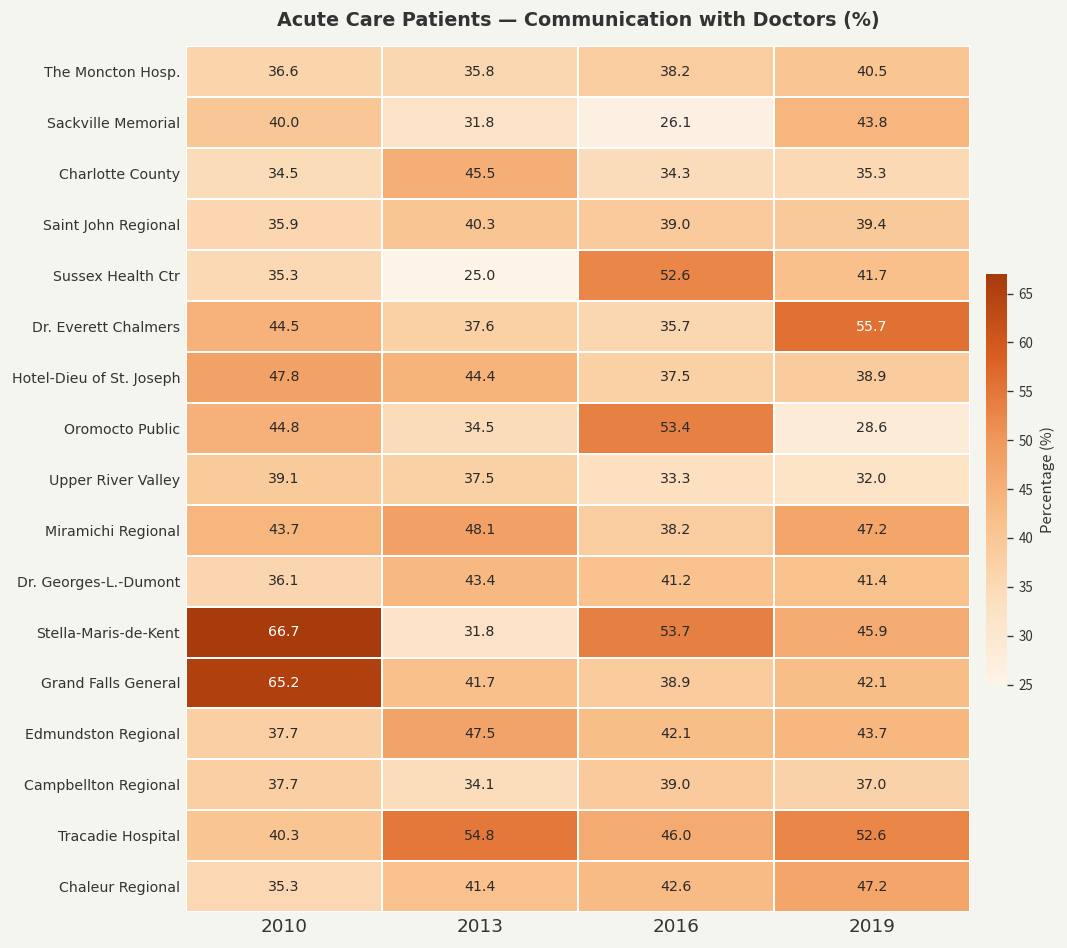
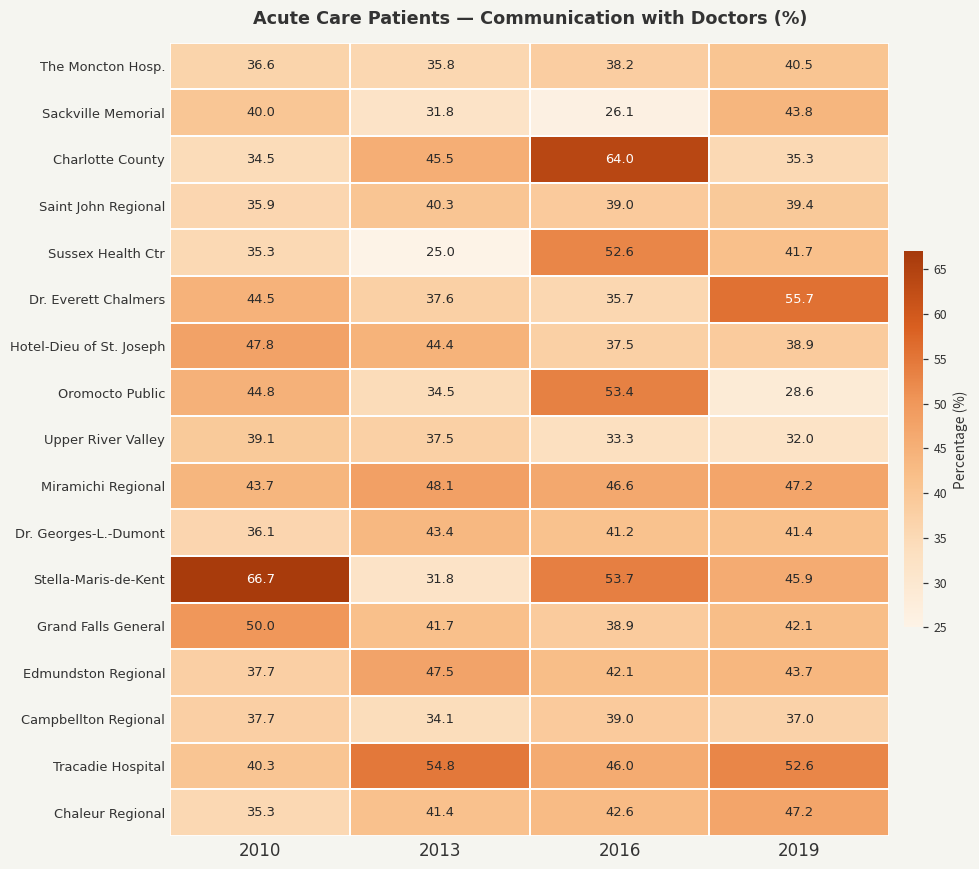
  {
    "The Moncton Hosp.": {
      "2010": 36.6,
      "2013": 35.8,
      "2016": 38.2,
      "2019": 40.5
    },
    "Sackville Memorial": {
      "2010": 40.0,
      "2013": 31.8,
      "2016": 26.1,
      "2019": 43.8
    },
    "Charlotte County": {
      "2010": 34.5,
      "2013": 45.5,
-     "2016": 34.3,
+     "2016": 64.0,
      "2019": 35.3
    },
    "Saint John Regional": {
      "2010": 35.9,
      "2013": 40.3,
      "2016": 39.0,
      "2019": 39.4
    },
    "Sussex Health Ctr": {
      "2010": 35.3,
      "2013": 25.0,
      "2016": 52.6,
      "2019": 41.7
    },
    "Dr. Everett Chalmers": {
      "2010": 44.5,
      "2013": 37.6,
      "2016": 35.7,
      "2019": 55.7
    },
    "Hotel-Dieu of St. Joseph": {
      "2010": 47.8,
      "2013": 44.4,
      "2016": 37.5,
      "2019": 38.9
    },
    "Oromocto Public": {
      "2010": 44.8,
      "2013": 34.5,
      "2016": 53.4,
      "2019": 28.6
    },
    "Upper River Valley": {
      "2010": 39.1,
      "2013": 37.5,
      "2016": 33.3,
      "2019": 32.0
    },
    "Miramichi Regional": {
      "2010": 43.7,
      "2013": 48.1,
-     "2016": 38.2,
+     "2016": 46.6,
      "2019": 47.2
    },
    "Dr. Georges-L.-Dumont": {
      "2010": 36.1,
      "2013": 43.4,
      "2016": 41.2,
      "2019": 41.4
    },
    "Stella-Maris-de-Kent": {
      "2010": 66.7,
      "2013": 31.8,
      "2016": 53.7,
      "2019": 45.9
    },
    "Grand Falls General": {
-     "2010": 65.2,
+     "2010": 50.0,
      "2013": 41.7,
      "2016": 38.9,
      "2019": 42.1
    },
    "Edmundston Regional": {
      "2010": 37.7,
      "2013": 47.5,
      "2016": 42.1,
      "2019": 43.7
    },
    "Campbellton Regional": {
      "2010": 37.7,
      "2013": 34.1,
      "2016": 39.0,
      "2019": 37.0
    },
    "Tracadie Hospital": {
      "2010": 40.3,
      "2013": 54.8,
      "2016": 46.0,
      "2019": 52.6
    },
    "Chaleur Regional": {
      "2010": 35.3,
      "2013": 41.4,
      "2016": 42.6,
      "2019": 47.2
    }
  }
